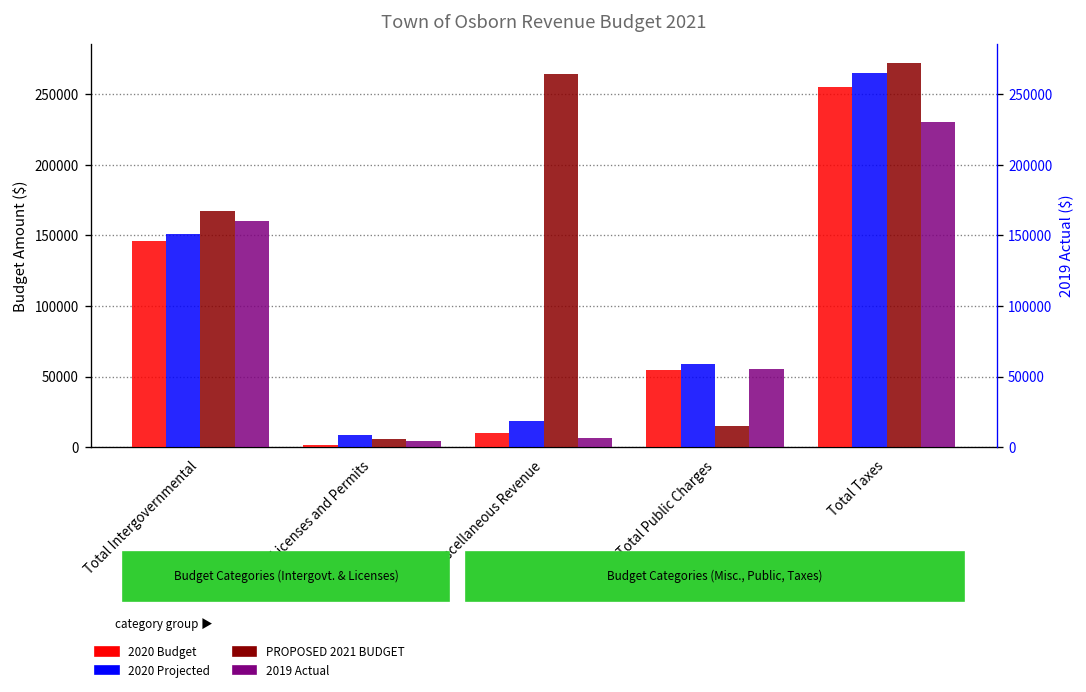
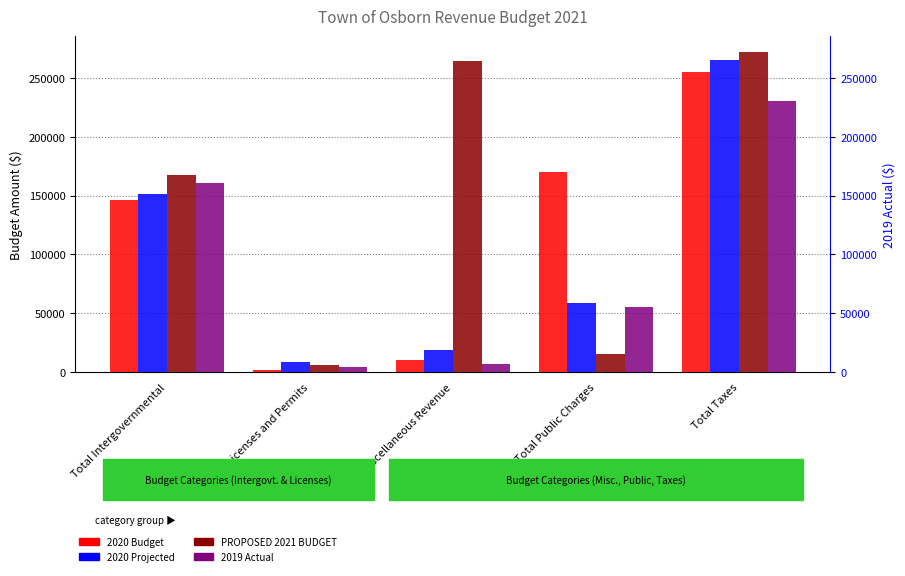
  {
    "2020 Budget": {
      "Total Intergovernmental": 146000,
      "Total Miscellaneous Revenue": 10000,
-     "Total Public Charges": 55000,
+     "Total Public Charges": 170000,
      "Total Taxes": 255000
    },
    "2020 Projected": {
      "Total Intergovernmental": 151000,
      "Total Licenses and Permits": 8000,
      "Total Miscellaneous Revenue": 19000,
      "Total Public Charges": 59000,
      "Total Taxes": 265000
    },
    "PROPOSED 2021 BUDGET": {
      "Total Intergovernmental": 167000,
      "Total Licenses and Permits": 6000,
      "Total Miscellaneous Revenue": 264000,
      "Total Public Charges": 15000,
      "Total Taxes": 272000
    },
    "2019 Actual": {
      "Total Intergovernmental": 160000,
      "Total Licenses and Permits": 4000,
      "Total Miscellaneous Revenue": 7000,
      "Total Public Charges": 55000,
      "Total Taxes": 231000
    }
  }
